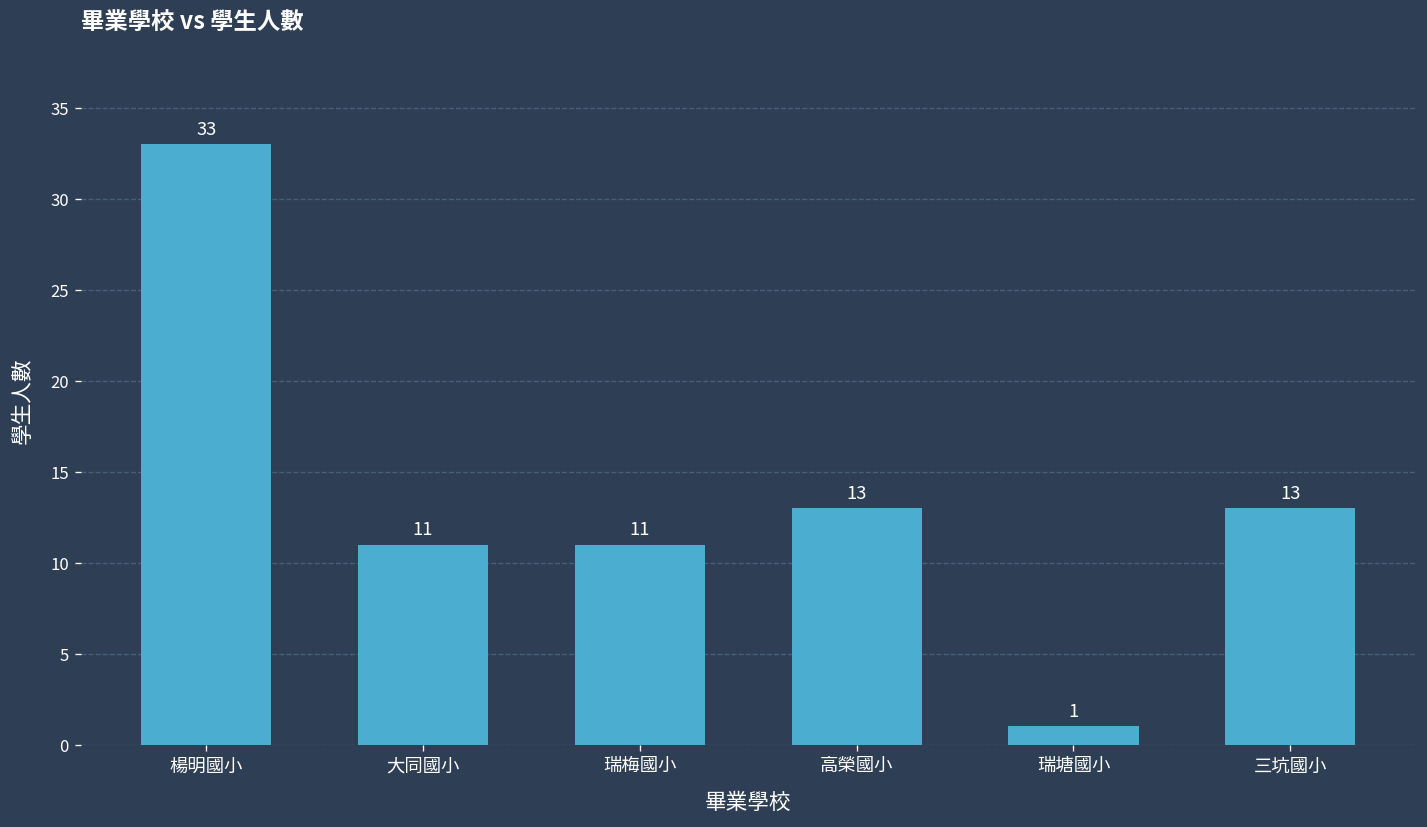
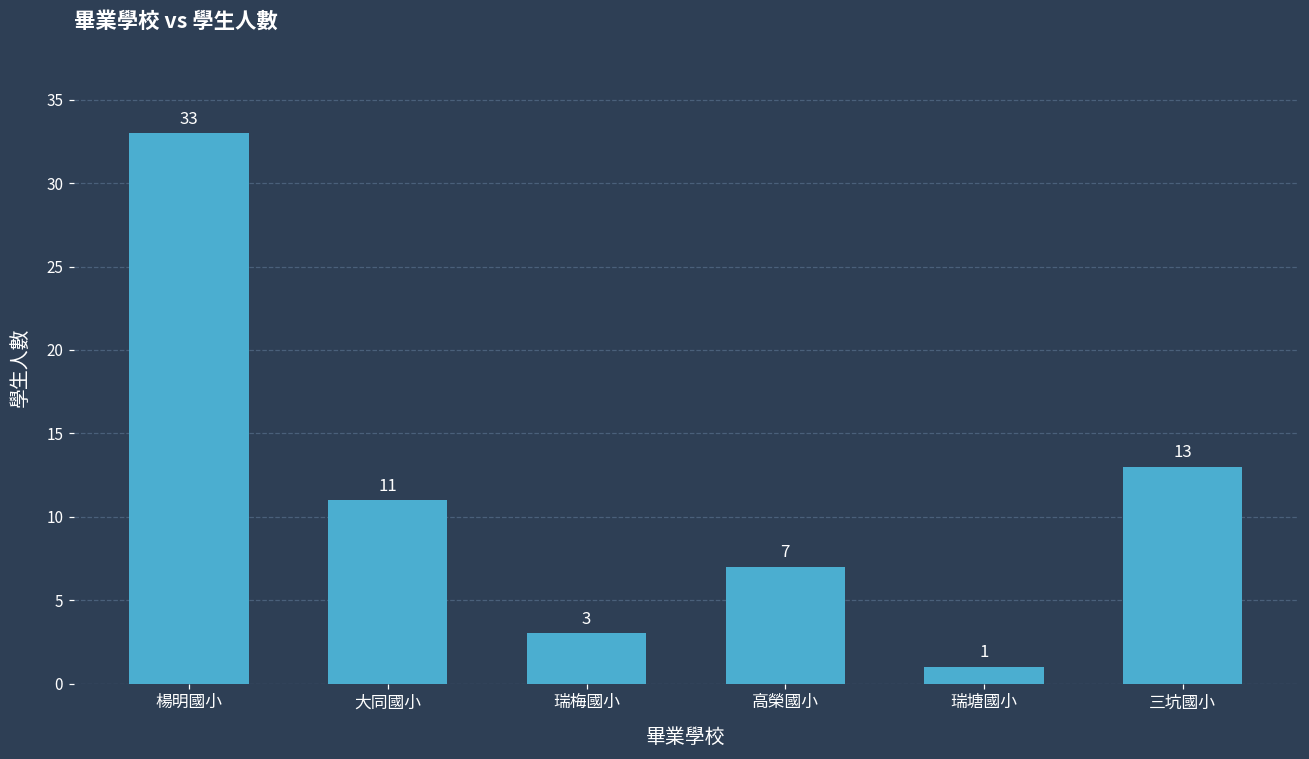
  {
    "楊明國小": 33,
    "大同國小": 11,
-   "瑞梅國小": 11,
-   "高榮國小": 13,
+   "瑞梅國小": 3,
+   "高榮國小": 7,
    "瑞塘國小": 1,
    "三坑國小": 13
  }
